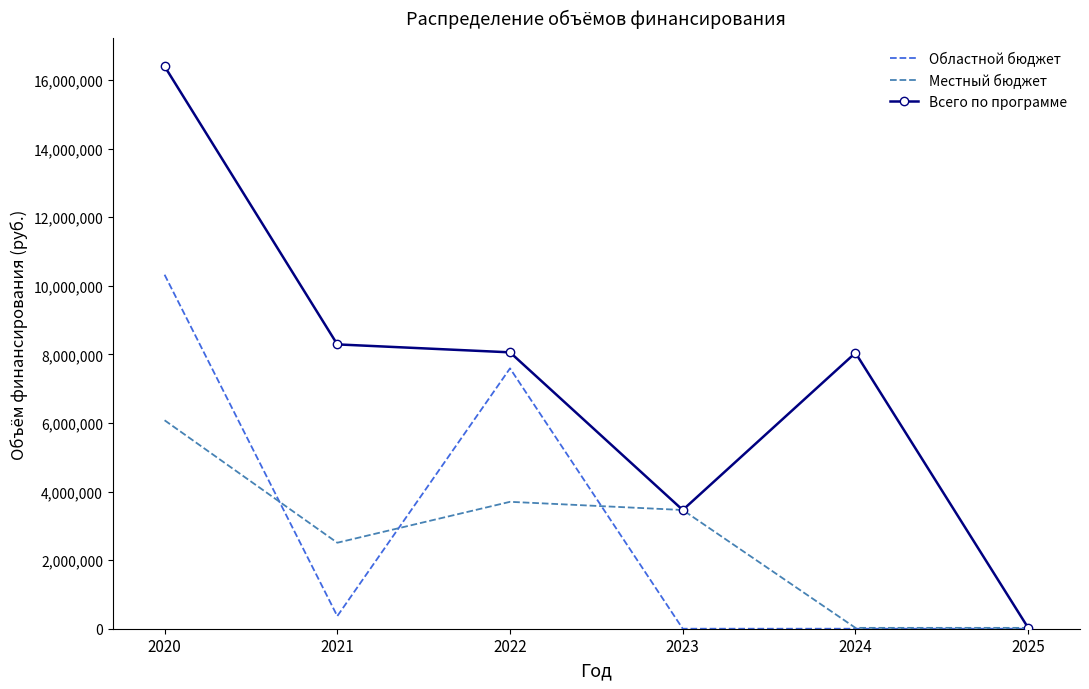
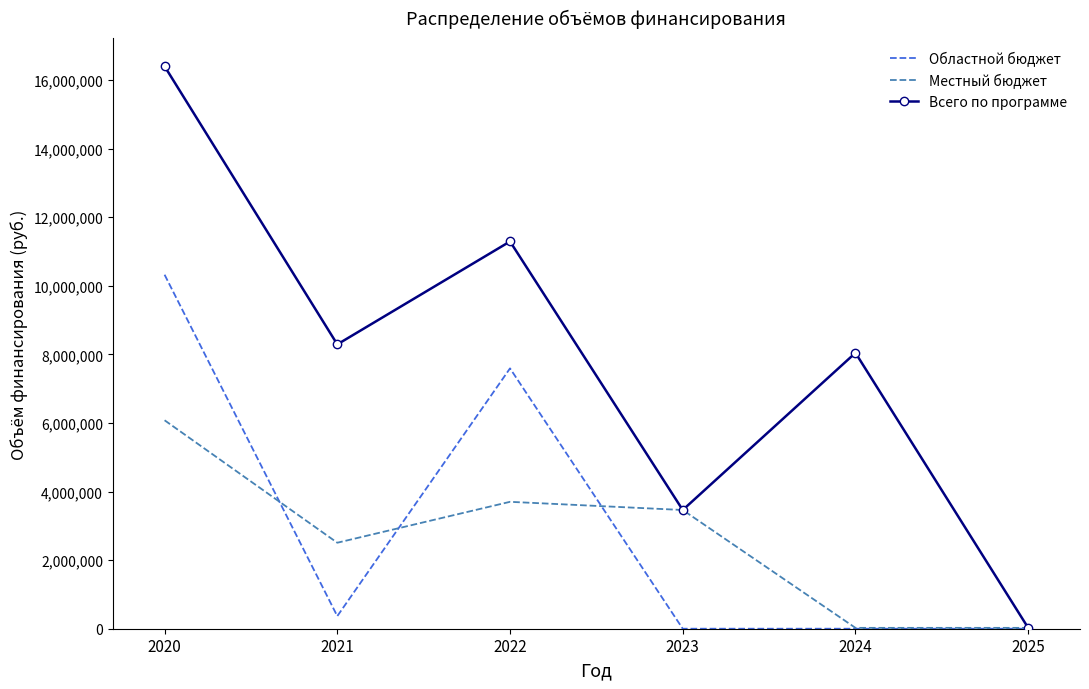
  {
    "Всего по программе": {
      "2020": "16,400,000",
      "2021": "8,300,000",
-     "2022": "8,100,000",
+     "2022": "11,300,000",
      "2024": "8,000,000"
    }
  }
